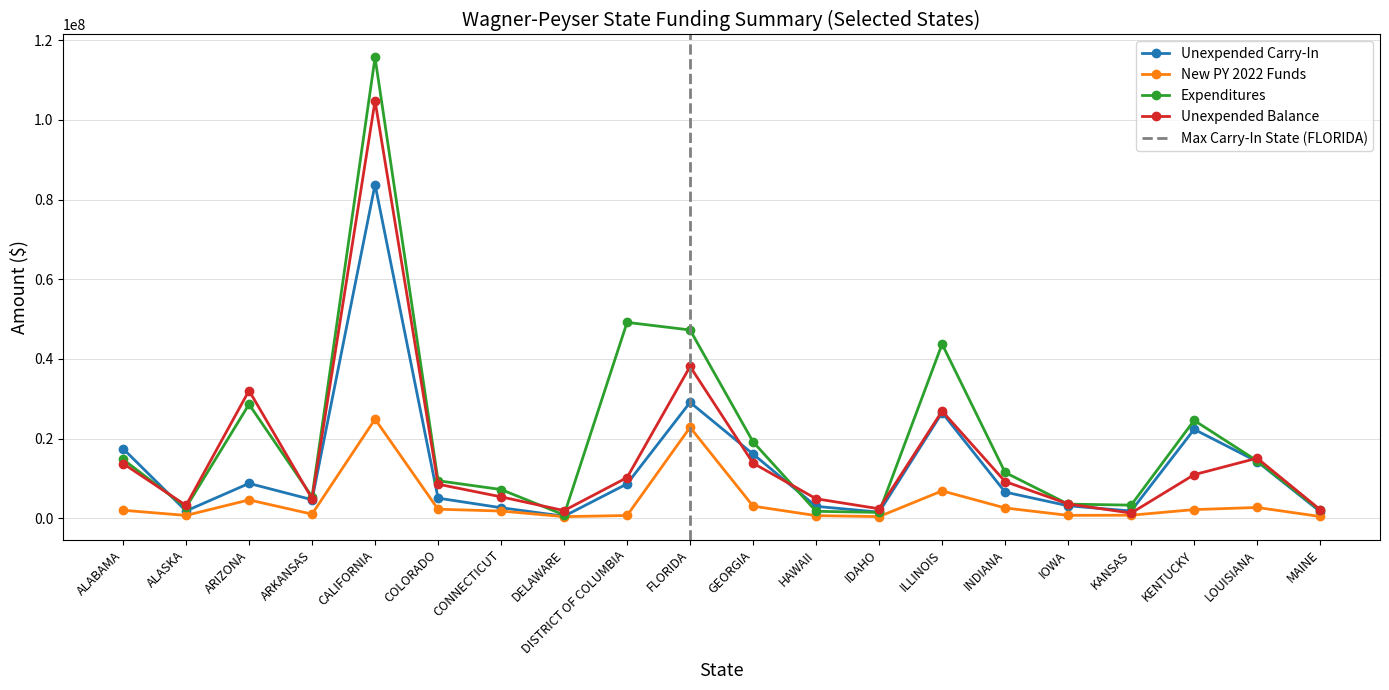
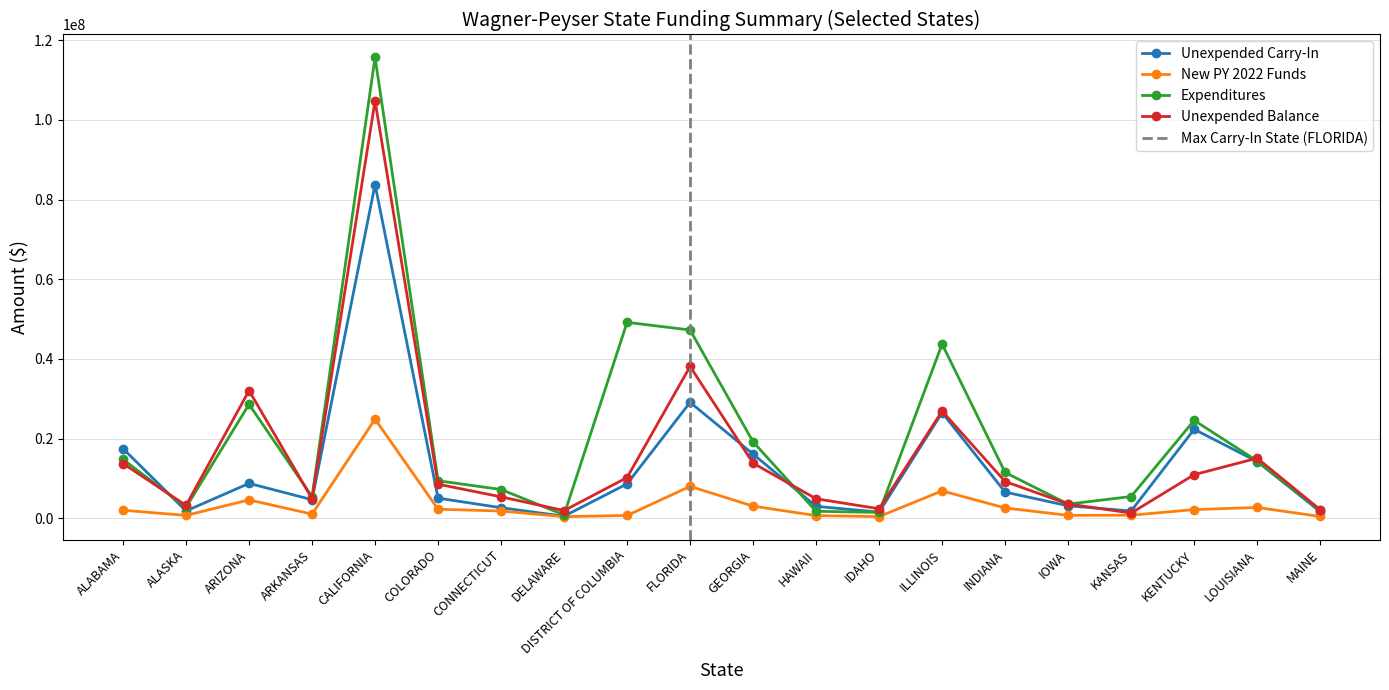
  {
    "Unexpended Carry-In": {
      "ALABAMA": 17000000,
      "ALASKA": 2000000,
      "ARIZONA": 9000000,
      "CALIFORNIA": 84000000,
      "COLORADO": 5000000,
      "CONNECTICUT": 3000000,
      "DISTRICT OF COLUMBIA": 9000000,
      "FLORIDA": 29000000,
      "GEORGIA": 16000000,
      "HAWAII": 3000000,
      "INDIANA": 7000000,
      "KENTUCKY": 22000000
    },
    "New PY 2022 Funds": {
      "ALABAMA": 2000000,
      "ALASKA": 1000000,
      "ARIZONA": 5000000,
      "ARKANSAS": 1000000,
      "CALIFORNIA": 25000000,
      "COLORADO": 2000000,
      "CONNECTICUT": 2000000,
      "DISTRICT OF COLUMBIA": 1000000,
-     "FLORIDA": 23000000,
+     "FLORIDA": 8000000,
      "GEORGIA": 3000000,
      "HAWAII": 1000000,
      "IDAHO": 0,
      "ILLINOIS": 7000000,
      "INDIANA": 3000000,
      "IOWA": 1000000,
      "KENTUCKY": 2000000,
      "LOUISIANA": 3000000,
      "MAINE": 0
    },
    "Expenditures": {
      "ALABAMA": 15000000,
      "ARIZONA": 29000000,
      "CALIFORNIA": 116000000,
      "COLORADO": 9000000,
      "CONNECTICUT": 7000000,
      "DISTRICT OF COLUMBIA": 49000000,
      "FLORIDA": 47000000,
      "GEORGIA": 19000000,
      "HAWAII": 2000000,
      "ILLINOIS": 44000000,
      "INDIANA": 11000000,
-     "KANSAS": 3000000,
+     "KANSAS": 5000000,
      "KENTUCKY": 25000000
    },
    "Unexpended Balance": {
      "ALABAMA": 14000000,
      "ARIZONA": 32000000,
      "CALIFORNIA": 105000000,
      "COLORADO": 9000000,
      "CONNECTICUT": 5000000,
      "DELAWARE": 2000000,
      "DISTRICT OF COLUMBIA": 10000000,
      "FLORIDA": 38000000,
      "GEORGIA": 14000000,
      "HAWAII": 5000000,
      "IDAHO": 2000000,
      "INDIANA": 9000000,
      "KENTUCKY": 11000000,
      "LOUISIANA": 15000000
    }
  }
